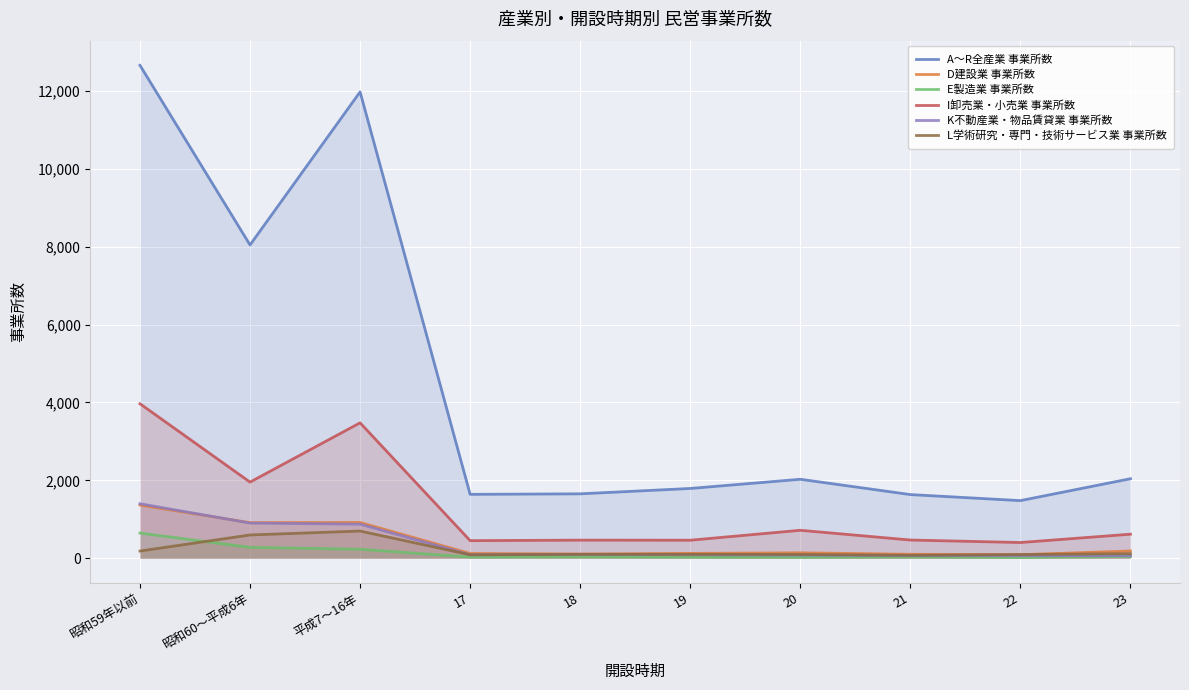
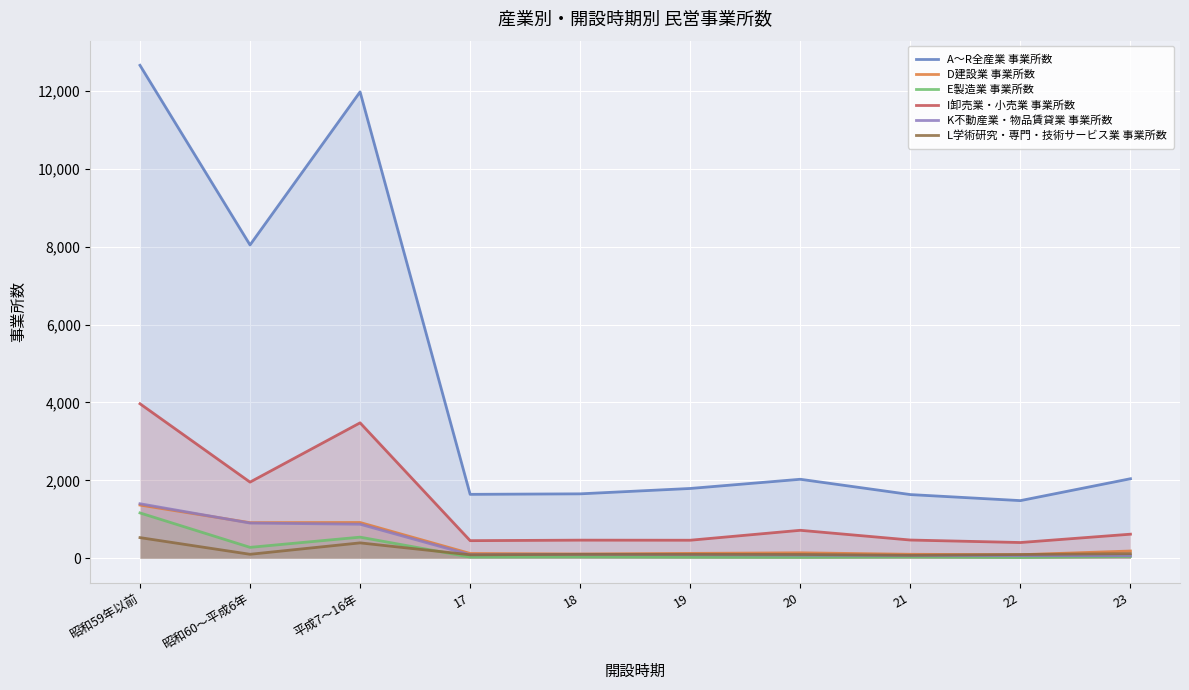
  {
    "E製造業 事業所数": {
-     "昭和59年以前": "600",
+     "昭和59年以前": "1,200",
      "昭和60～平成6年": "300",
-     "平成7～16年": "200"
+     "平成7～16年": "500"
    },
    "L学術研究・専門・技術サービス業 事業所数": {
-     "昭和59年以前": "200",
-     "昭和60～平成6年": "600",
-     "平成7～16年": "700"
+     "昭和59年以前": "500",
+     "昭和60～平成6年": "100",
+     "平成7～16年": "400"
    }
  }
